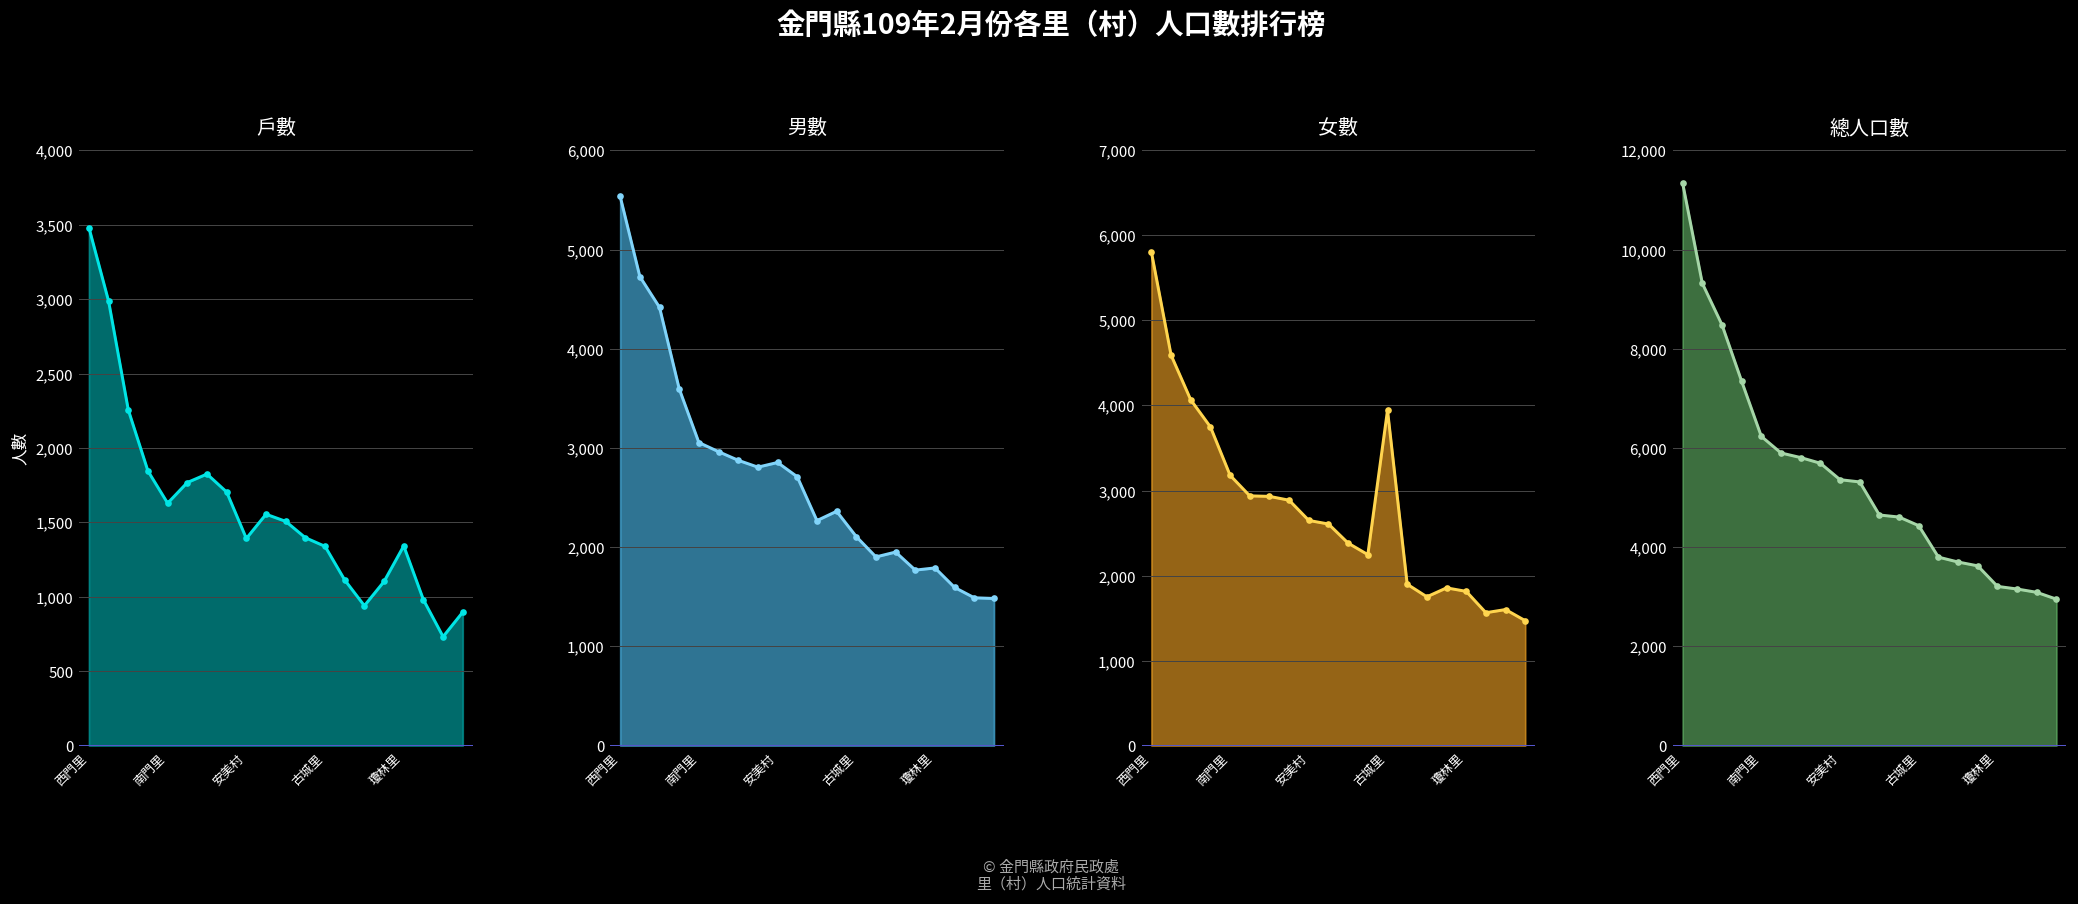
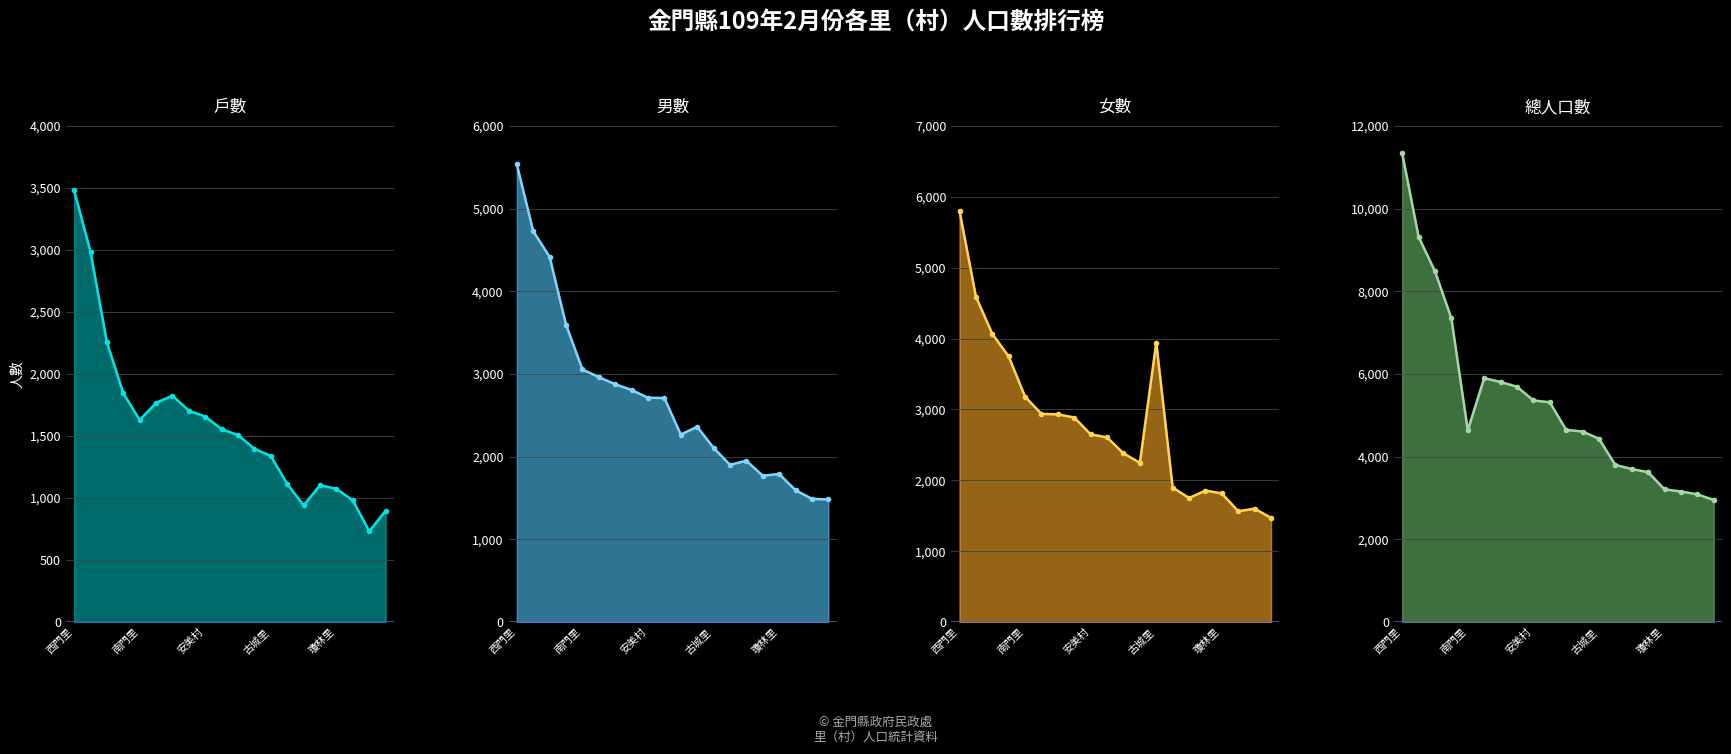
  {
    "戶數": {
      "西門里": "3,480",
      "南門里": "1,630",
-     "安美村": "1,390",
+     "安美村": "1,660",
      "古城里": "1,340",
-     "瓊林里": "1,340"
+     "瓊林里": "1,070"
    },
    "男數": {
      "西門里": "5,500",
      "南門里": "3,100",
-     "安美村": "2,900",
+     "安美村": "2,700",
      "古城里": "2,100",
      "瓊林里": "1,800"
    },
    "女數": {
      "西門里": "5,800",
      "南門里": "3,200",
      "安美村": "2,600",
      "古城里": "3,900",
      "瓊林里": "1,800"
    },
    "總人口數": {
      "西門里": "11,300",
-     "南門里": "6,200",
+     "南門里": "4,600",
      "安美村": "5,400",
      "古城里": "4,400",
      "瓊林里": "3,200"
    }
  }
